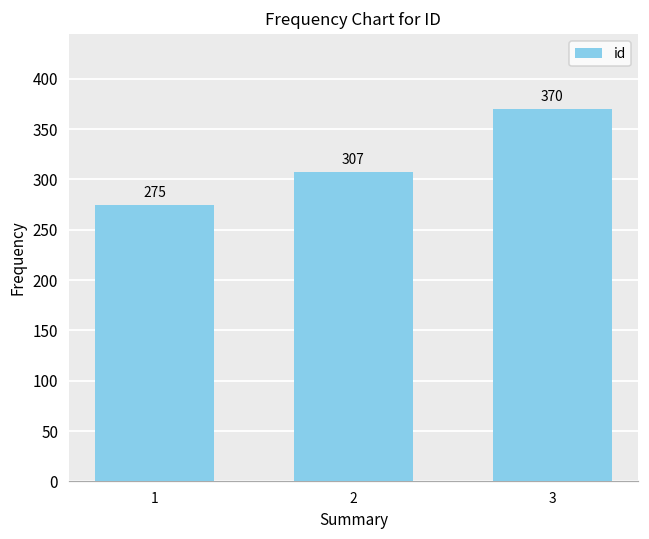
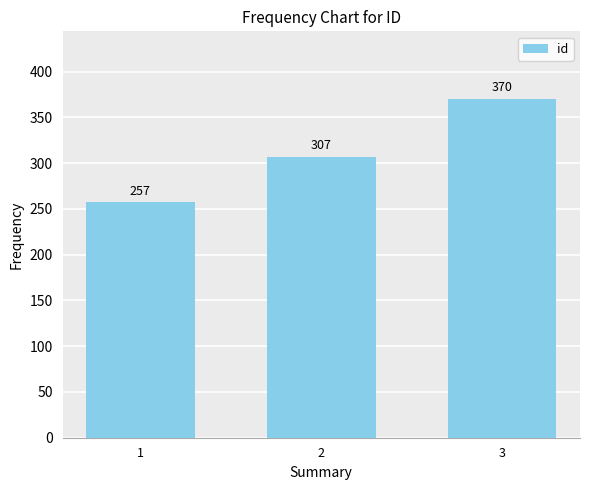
  {
-   "1": 275,
+   "1": 257,
    "2": 307,
    "3": 370
  }
